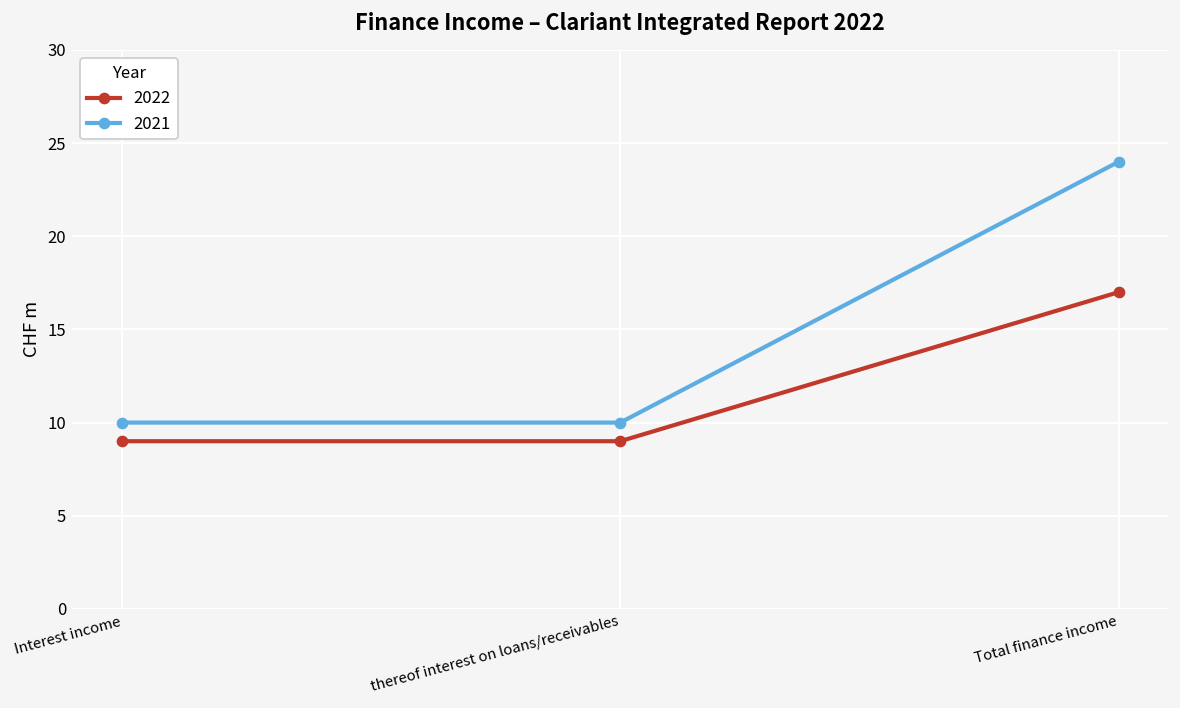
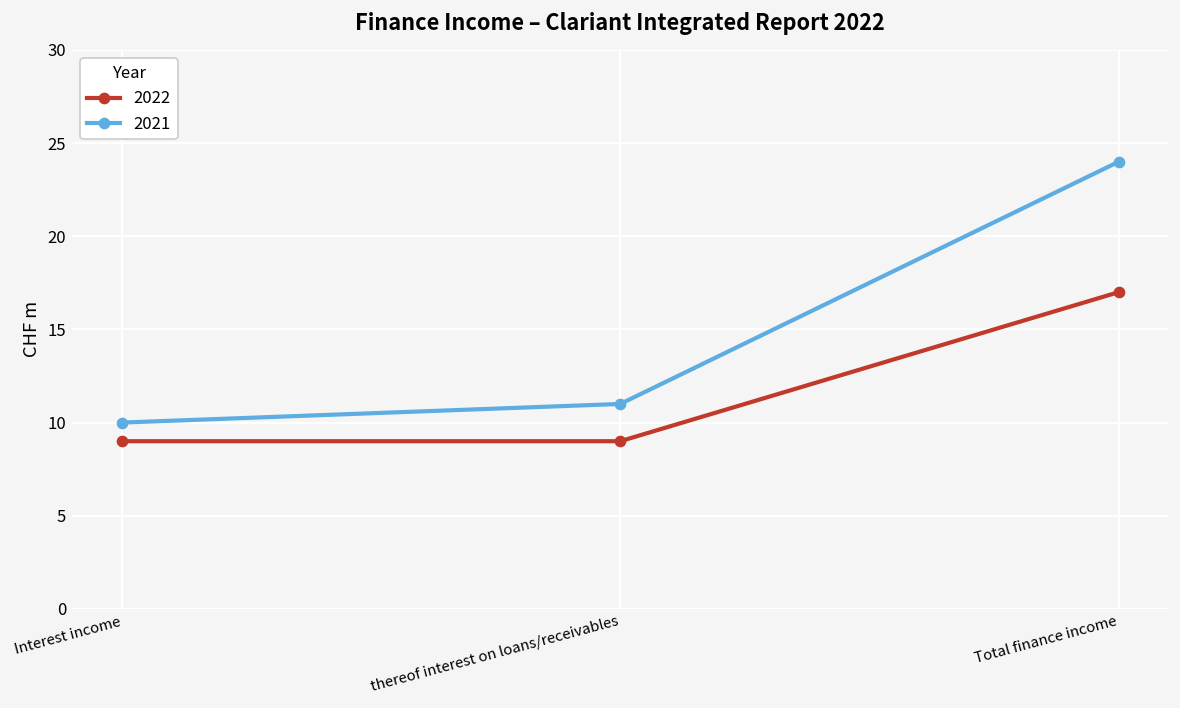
  {
    "2022": {
      "Interest income": 9,
      "thereof interest on loans/receivables": 9,
      "Total finance income": 17
    },
    "2021": {
      "Interest income": 10,
-     "thereof interest on loans/receivables": 10,
+     "thereof interest on loans/receivables": 11,
      "Total finance income": 24
    }
  }
